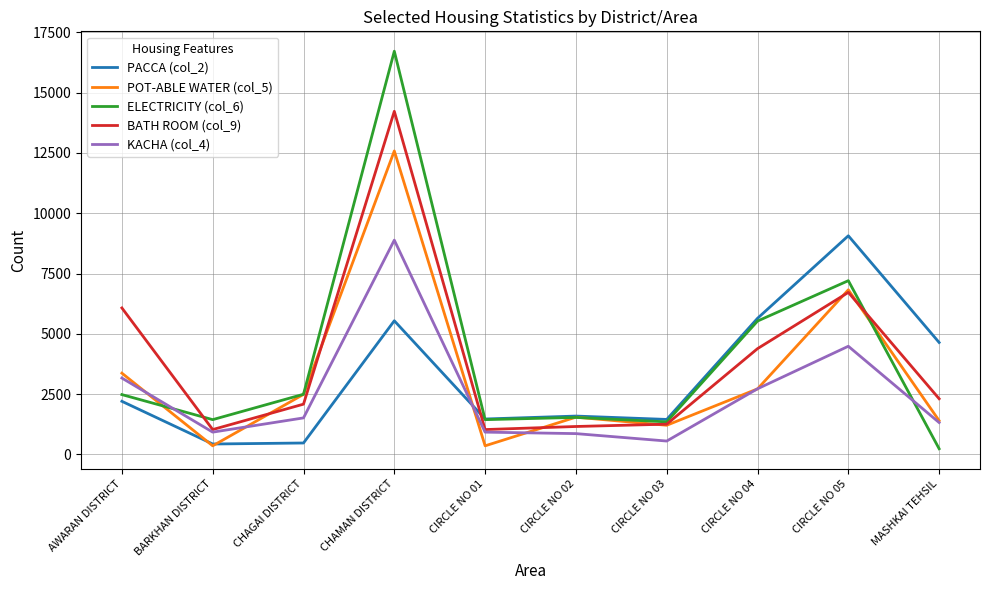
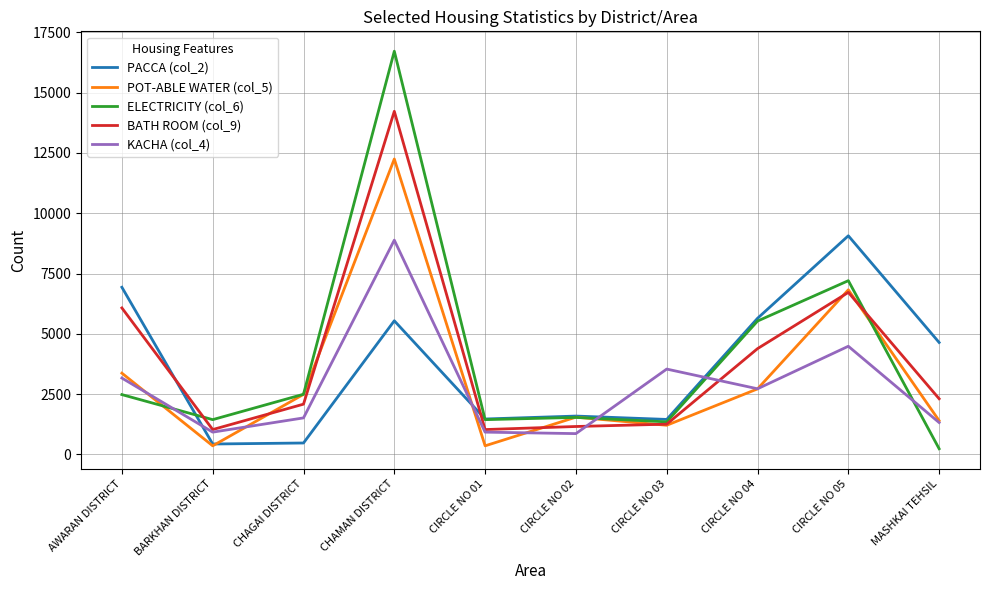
  {
    "PACCA (col_2)": {
-     "AWARAN DISTRICT": 2200,
+     "AWARAN DISTRICT": 6900,
      "CHAGAI DISTRICT": 500,
      "CHAMAN DISTRICT": 5500,
      "CIRCLE NO 04": 5600,
      "CIRCLE NO 05": 9100,
      "MASHKAI TEHSIL": 4600
    },
    "POT-ABLE WATER (col_5)": {
      "AWARAN DISTRICT": 3400,
-     "CHAMAN DISTRICT": 12600,
+     "CHAMAN DISTRICT": 12200,
      "CIRCLE NO 01": 400,
      "CIRCLE NO 05": 6800
    },
    "ELECTRICITY (col_6)": {
      "AWARAN DISTRICT": 2500,
      "BARKHAN DISTRICT": 1400,
      "CHAMAN DISTRICT": 16700,
      "CIRCLE NO 04": 5500,
      "CIRCLE NO 05": 7200,
      "MASHKAI TEHSIL": 200
    },
    "BATH ROOM (col_9)": {
      "AWARAN DISTRICT": 6100,
      "CHAGAI DISTRICT": 2100,
      "CHAMAN DISTRICT": 14200,
      "CIRCLE NO 02": 1200,
      "CIRCLE NO 04": 4400,
      "CIRCLE NO 05": 6700,
      "MASHKAI TEHSIL": 2300
    },
    "KACHA (col_4)": {
      "AWARAN DISTRICT": 3200,
      "CHAGAI DISTRICT": 1500,
      "CHAMAN DISTRICT": 8900,
      "CIRCLE NO 02": 900,
-     "CIRCLE NO 03": 600,
+     "CIRCLE NO 03": 3500,
      "CIRCLE NO 05": 4500
    }
  }
